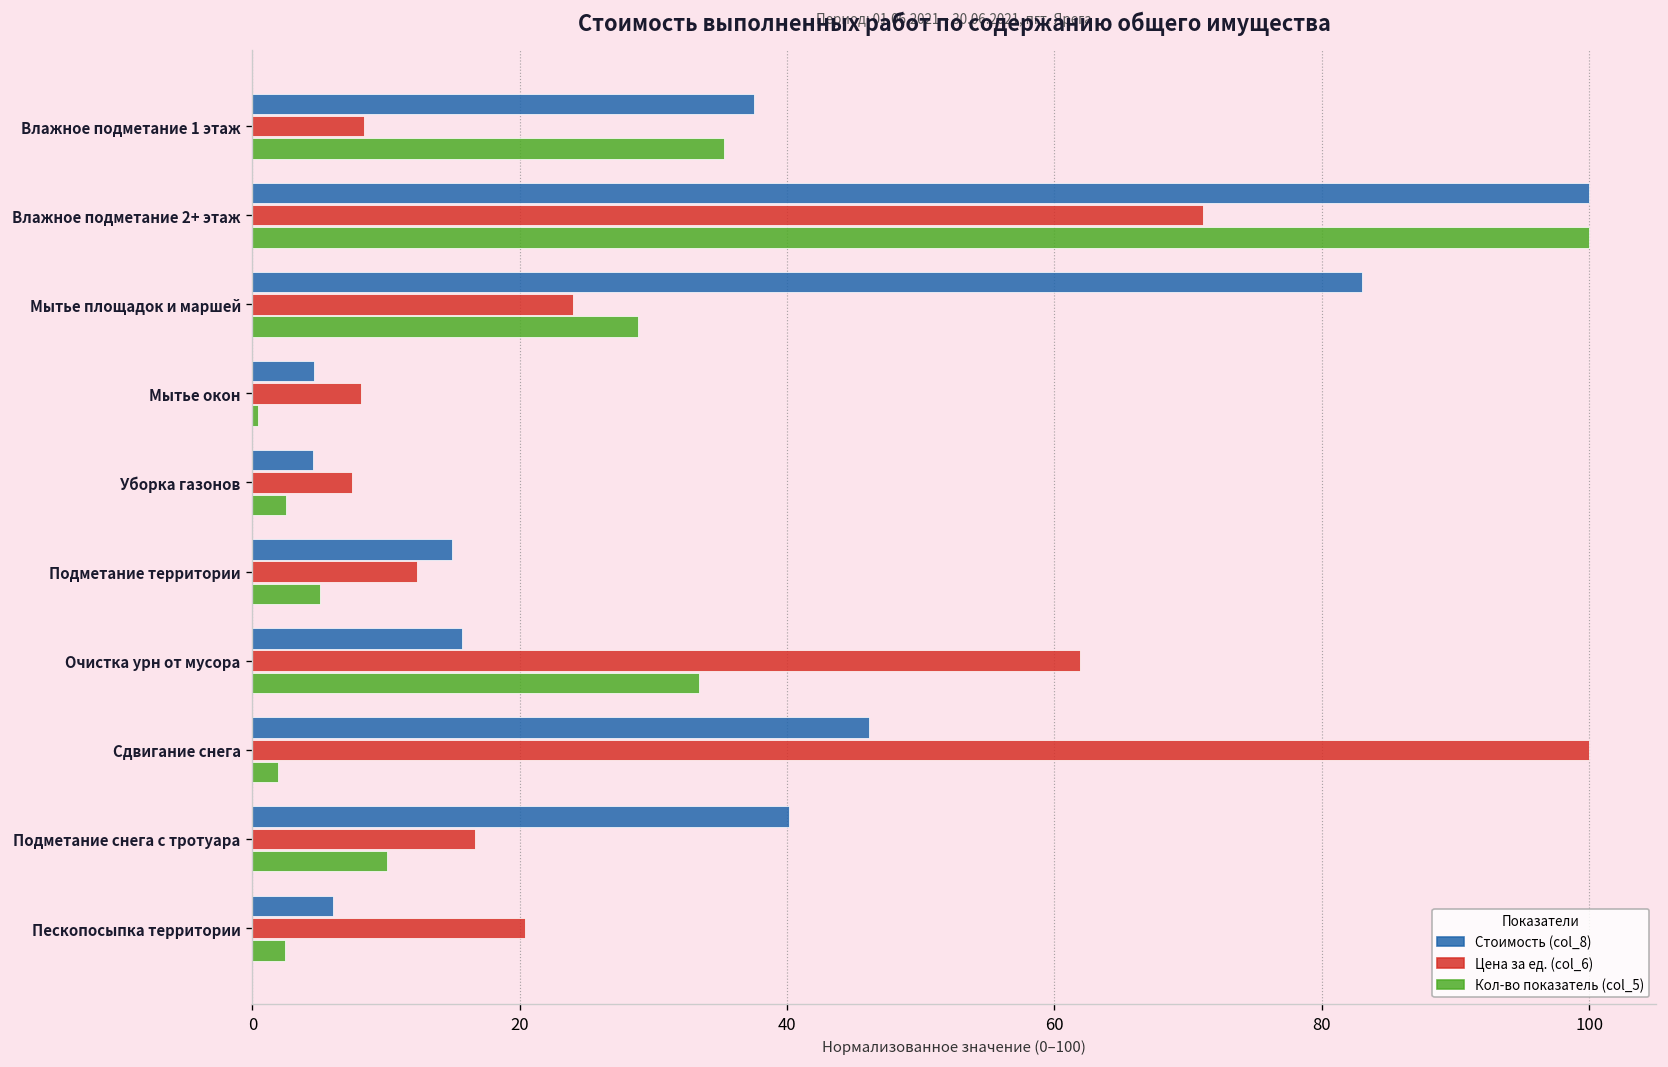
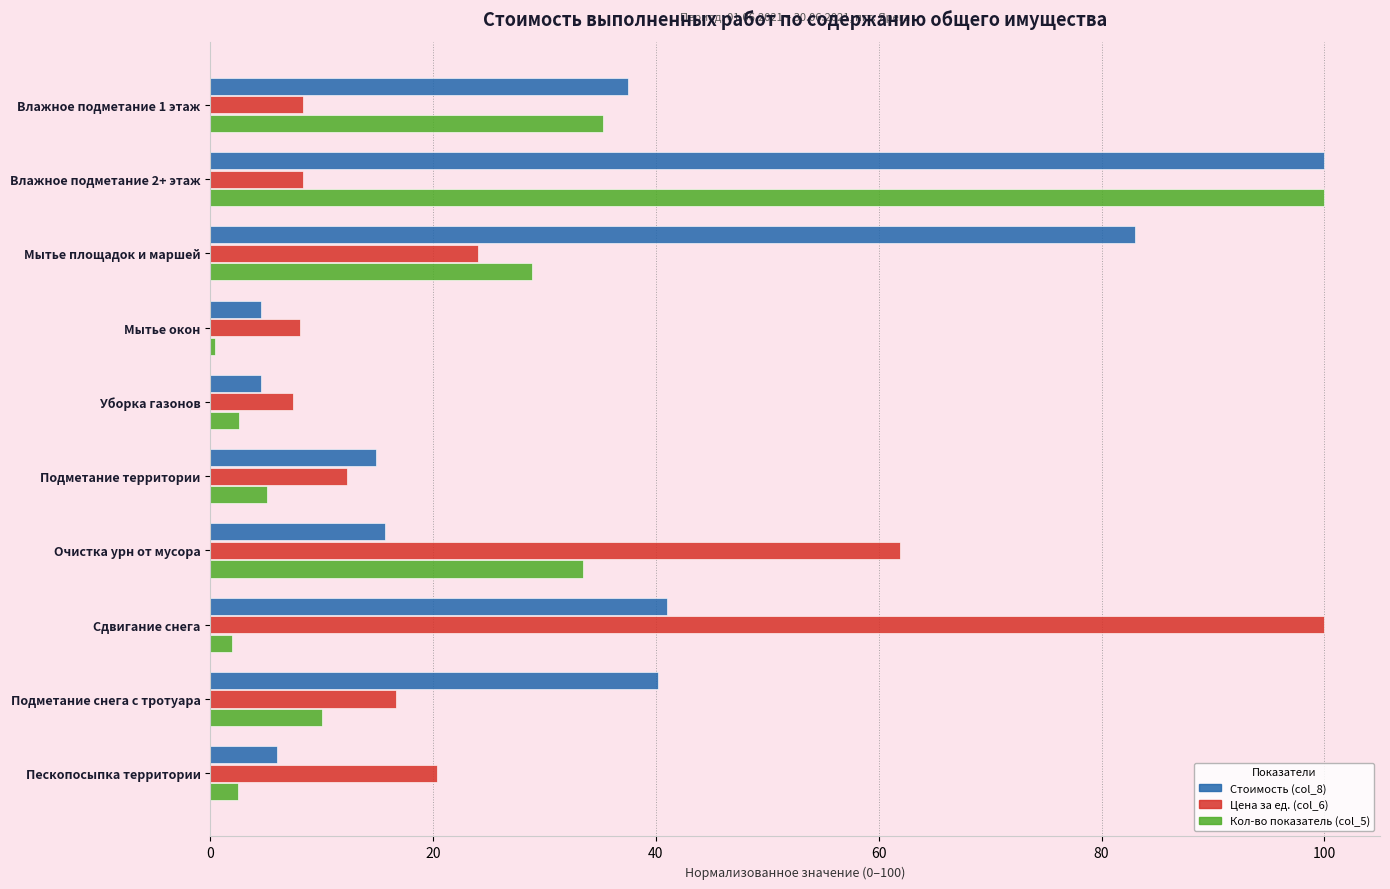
  {
    "Стоимость (col_8)": {
      "Влажное подметание 1 этаж": 37.5,
      "Влажное подметание 2+ этаж": 100.0,
      "Мытье площадок и маршей": 83.0,
      "Мытье окон": 4.6,
      "Уборка газонов": 4.5,
      "Подметание территории": 14.9,
      "Очистка урн от мусора": 15.7,
-     "Сдвигание снега": 46.1,
+     "Сдвигание снега": 41.0,
      "Подметание снега с тротуара": 40.2,
      "Пескопосыпка территории": 6.0
    },
    "Цена за ед. (col_6)": {
      "Влажное подметание 1 этаж": 8.3,
-     "Влажное подметание 2+ этаж": 71.1,
+     "Влажное подметание 2+ этаж": 8.3,
      "Мытье площадок и маршей": 24.0,
      "Мытье окон": 8.1,
      "Уборка газонов": 7.4,
      "Подметание территории": 12.3,
      "Очистка урн от мусора": 61.9,
      "Сдвигание снега": 100.0,
      "Подметание снега с тротуара": 16.7,
      "Пескопосыпка территории": 20.4
    },
    "Кол-во показатель (col_5)": {
      "Влажное подметание 1 этаж": 35.3,
      "Влажное подметание 2+ этаж": 100.0,
      "Мытье площадок и маршей": 28.8,
      "Мытье окон": 0.4,
      "Уборка газонов": 2.5,
      "Подметание территории": 5.1,
      "Очистка урн от мусора": 33.4,
      "Сдвигание снега": 1.9,
      "Подметание снега с тротуара": 10.0,
      "Пескопосыпка территории": 2.5
    }
  }
